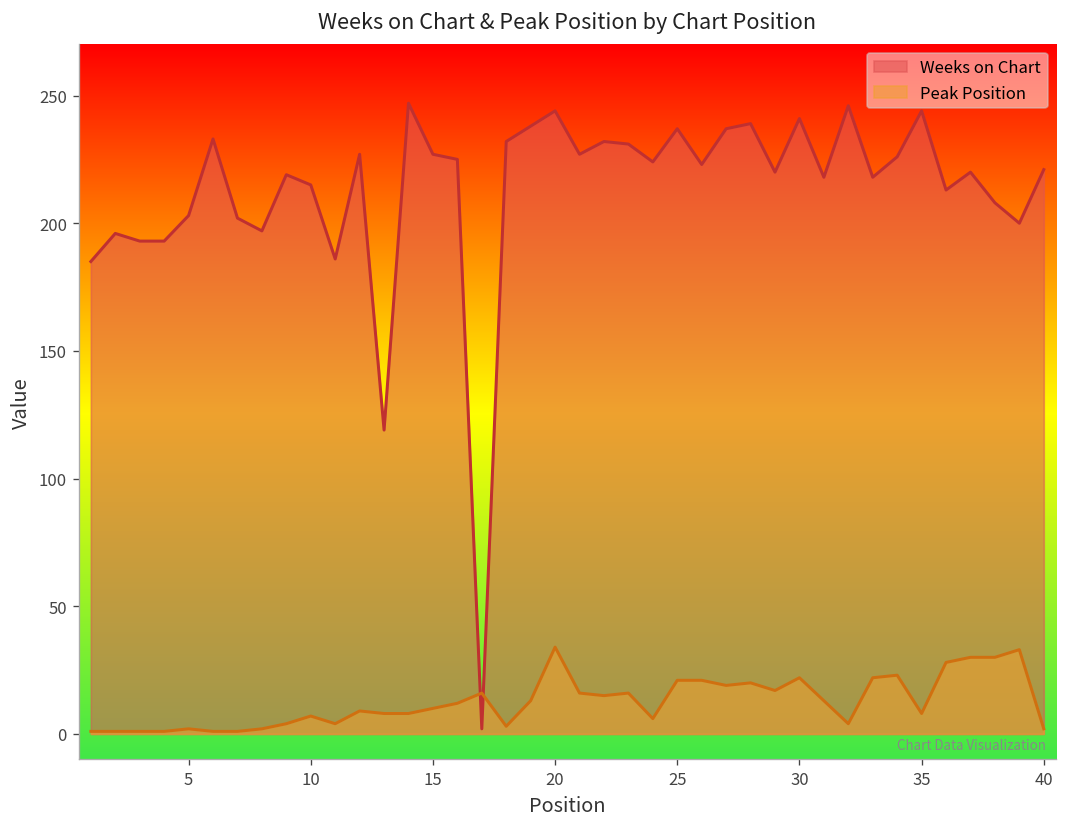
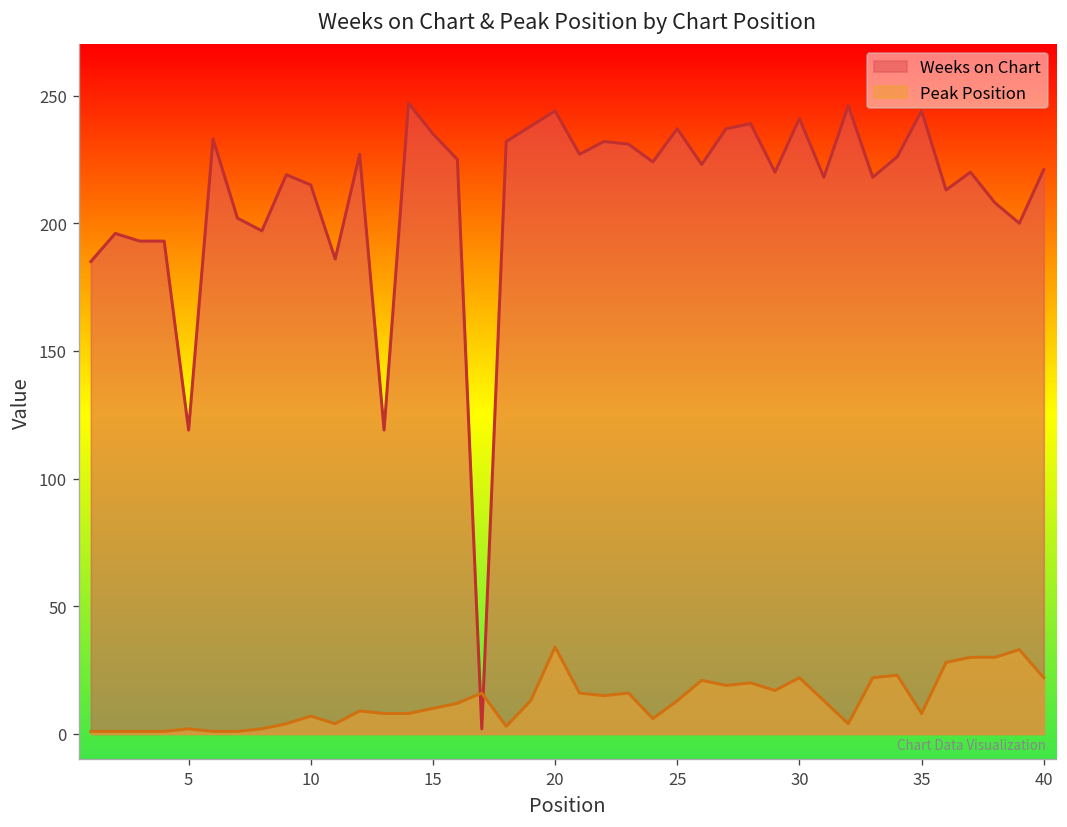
  {
    "Weeks on Chart": {
-     "5": 203,
+     "5": 119,
      "10": 215,
-     "15": 227,
+     "15": 235,
      "20": 244,
      "25": 237,
      "30": 241,
      "35": 244,
      "40": 221
    },
    "Peak Position": {
      "5": 2,
      "10": 7,
      "15": 10,
      "20": 34,
-     "25": 21,
+     "25": 13,
      "30": 22,
      "35": 8,
-     "40": 2
+     "40": 22
    }
  }
